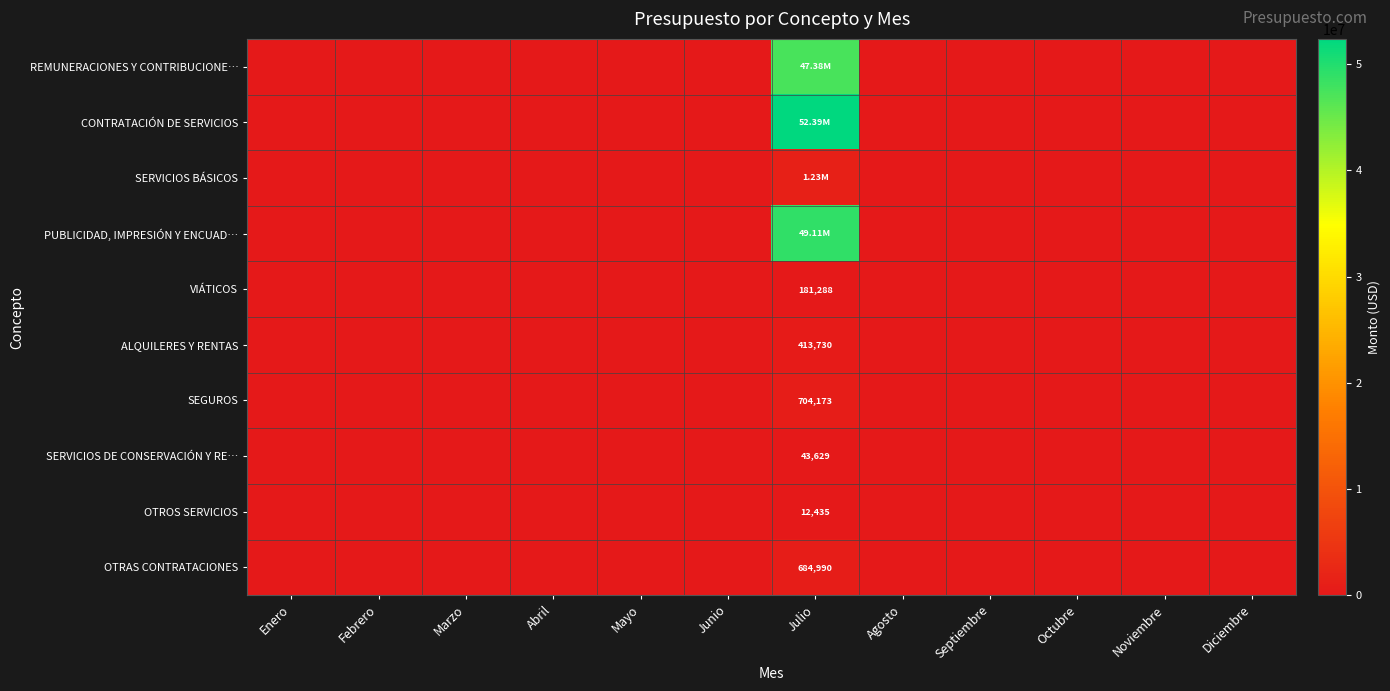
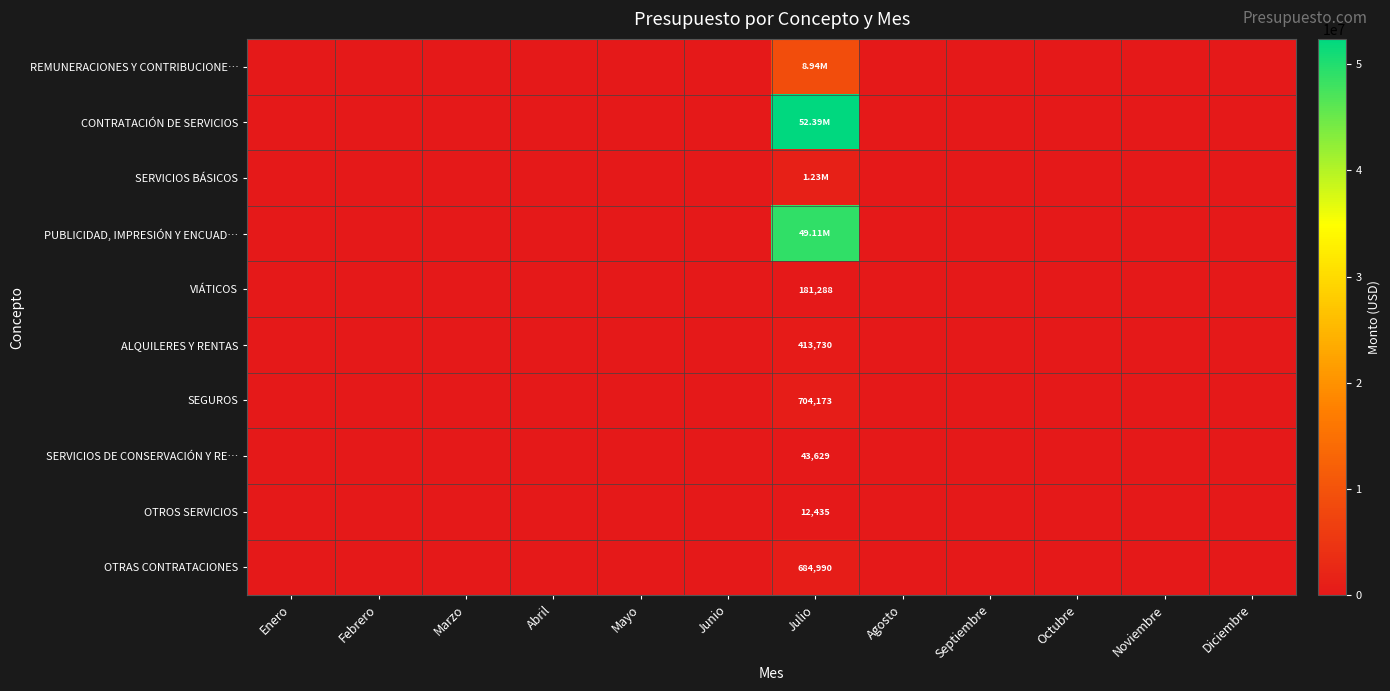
  {
    "REMUNERACIONES Y CONTRIBUCIONE…": {
-     "Julio": "47.38M"
+     "Julio": "8.94M"
    },
    "CONTRATACIÓN DE SERVICIOS": {
      "Julio": "52.39M"
    },
    "SERVICIOS BÁSICOS": {
      "Julio": "1.23M"
    },
    "PUBLICIDAD, IMPRESIÓN Y ENCUAD…": {
      "Julio": "49.11M"
    },
    "VIÁTICOS": {
      "Julio": "181,288"
    },
    "ALQUILERES Y RENTAS": {
      "Julio": "413,730"
    },
    "SEGUROS": {
      "Julio": "704,173"
    },
    "SERVICIOS DE CONSERVACIÓN Y RE…": {
      "Julio": "43,629"
    },
    "OTROS SERVICIOS": {
      "Julio": "12,435"
    },
    "OTRAS CONTRATACIONES": {
      "Julio": "684,990"
    }
  }
